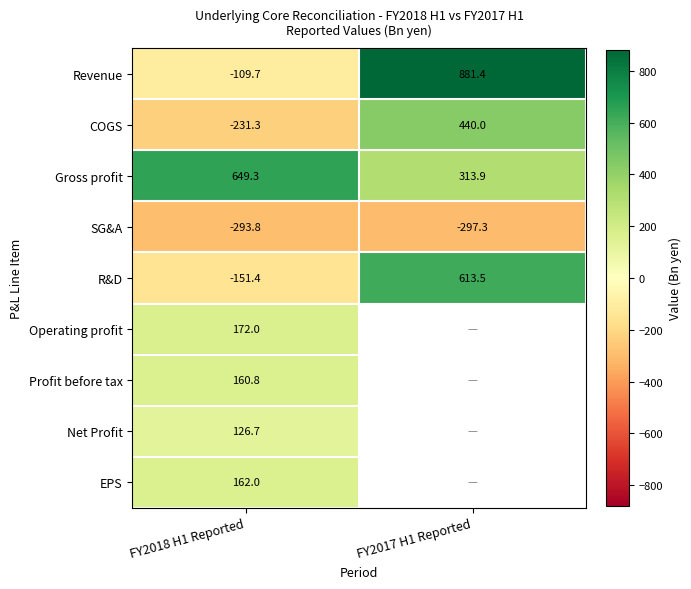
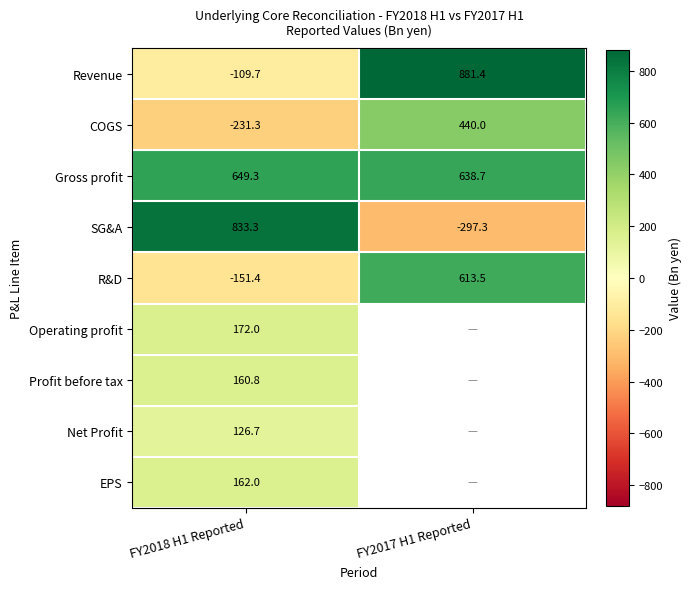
  {
    "Revenue": {
      "FY2018 H1 Reported": -109.7,
      "FY2017 H1 Reported": 881.4
    },
    "COGS": {
      "FY2018 H1 Reported": -231.3,
      "FY2017 H1 Reported": 440.0
    },
    "Gross profit": {
      "FY2018 H1 Reported": 649.3,
-     "FY2017 H1 Reported": 313.9
+     "FY2017 H1 Reported": 638.7
    },
    "SG&A": {
-     "FY2018 H1 Reported": -293.8,
+     "FY2018 H1 Reported": 833.3,
      "FY2017 H1 Reported": -297.3
    },
    "R&D": {
      "FY2018 H1 Reported": -151.4,
      "FY2017 H1 Reported": 613.5
    },
    "Operating profit": {
      "FY2018 H1 Reported": 172.0
    },
    "Profit before tax": {
      "FY2018 H1 Reported": 160.8
    },
    "Net Profit": {
      "FY2018 H1 Reported": 126.7
    },
    "EPS": {
      "FY2018 H1 Reported": 162.0
    }
  }
